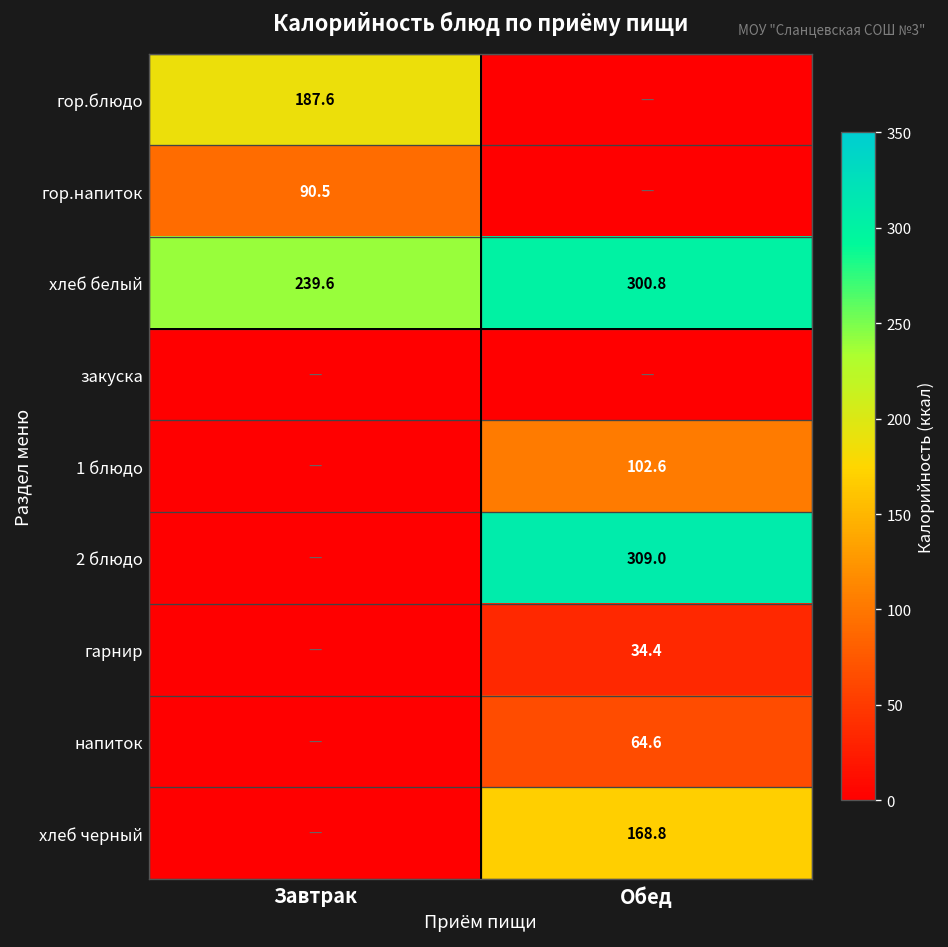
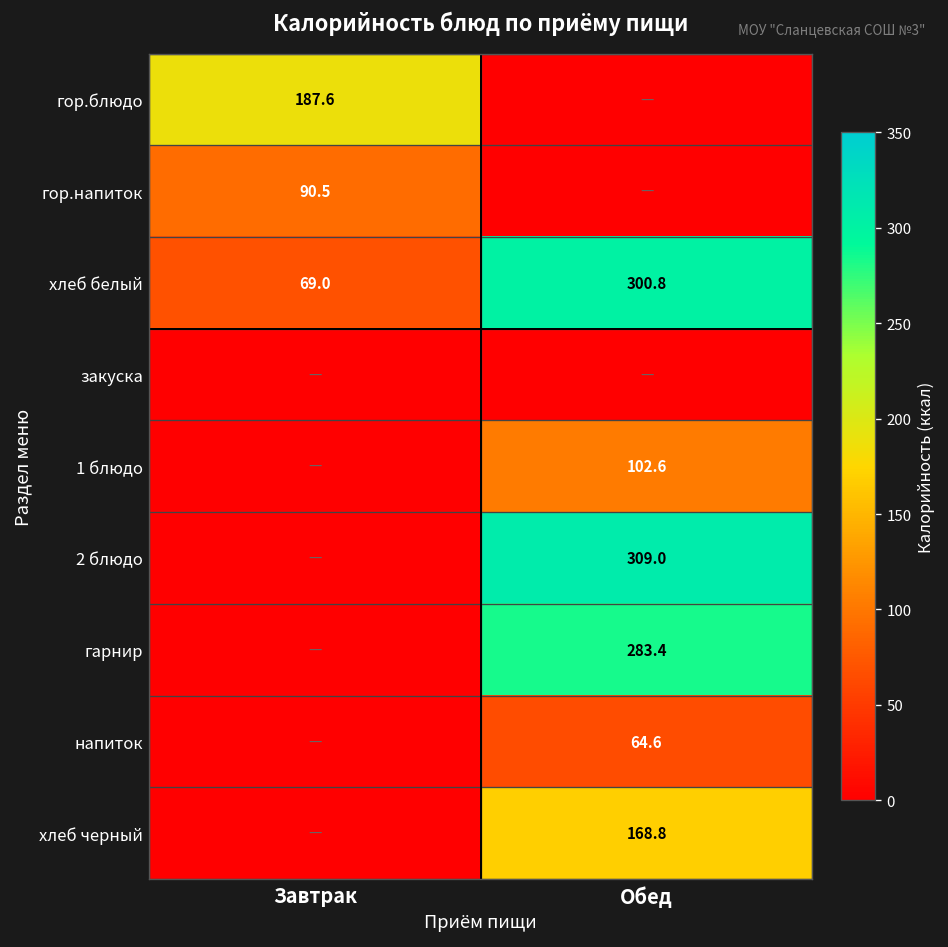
  {
    "гор.блюдо": {
      "Завтрак": 187.6
    },
    "гор.напиток": {
      "Завтрак": 90.5
    },
    "хлеб белый": {
-     "Завтрак": 239.6,
+     "Завтрак": 69.0,
      "Обед": 300.8
    },
    "1 блюдо": {
      "Обед": 102.6
    },
    "2 блюдо": {
      "Обед": 309.0
    },
    "гарнир": {
-     "Обед": 34.4
+     "Обед": 283.4
    },
    "напиток": {
      "Обед": 64.6
    },
    "хлеб черный": {
      "Обед": 168.8
    }
  }
